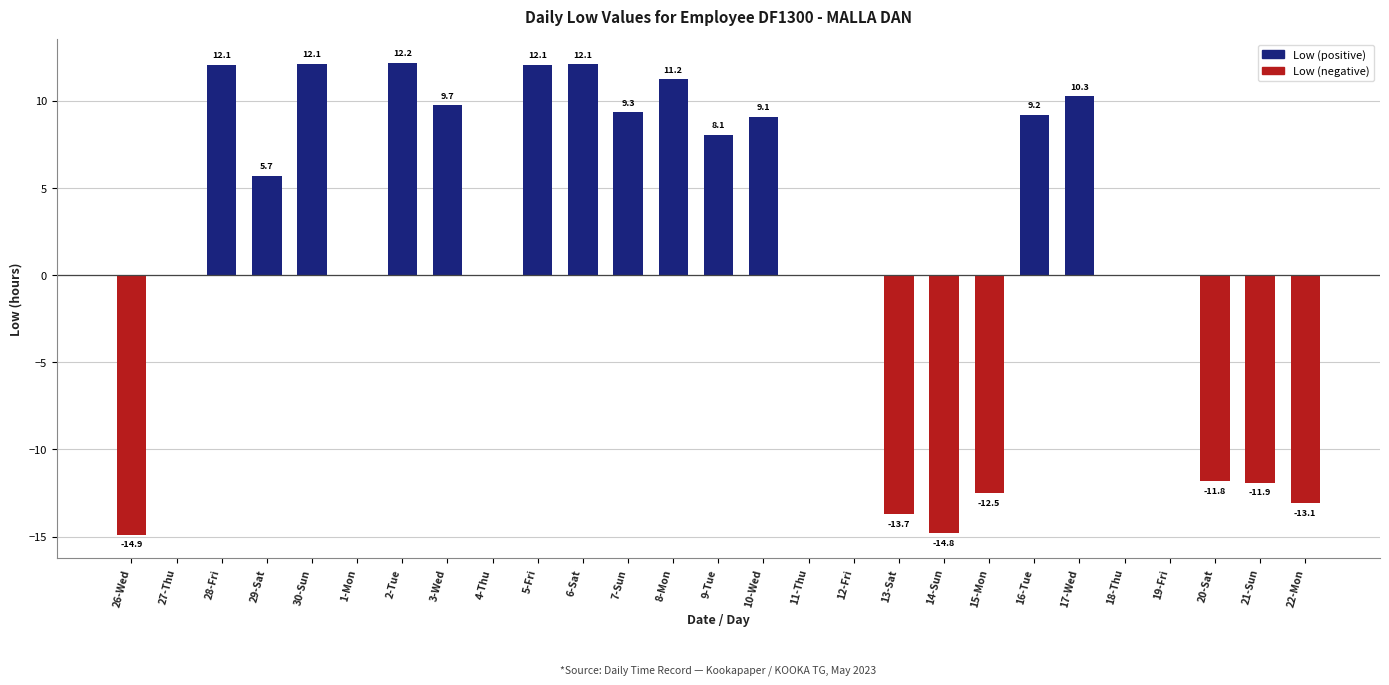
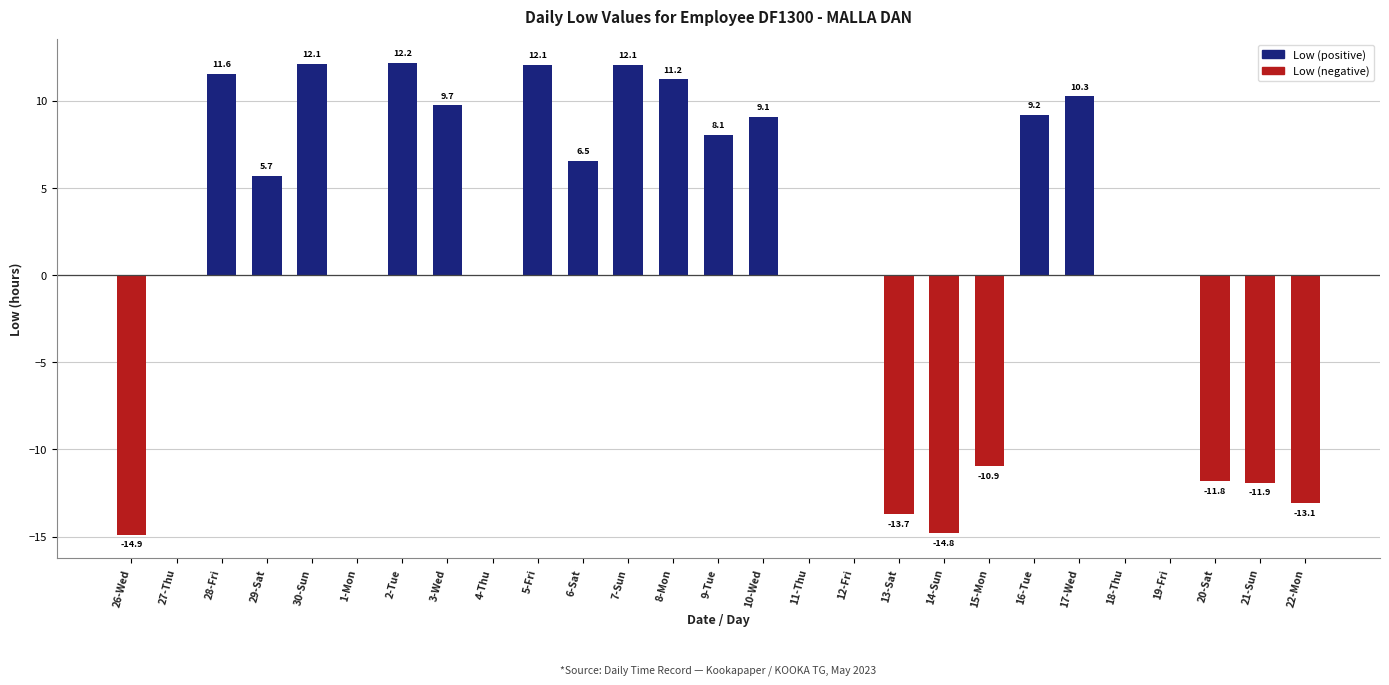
  {
    "26-Wed": -14.9,
-   "28-Fri": 12.1,
+   "28-Fri": 11.6,
    "29-Sat": 5.7,
    "30-Sun": 12.1,
    "2-Tue": 12.2,
    "3-Wed": 9.7,
    "5-Fri": 12.1,
-   "6-Sat": 12.1,
-   "7-Sun": 9.3,
+   "6-Sat": 6.5,
+   "7-Sun": 12.1,
    "8-Mon": 11.2,
    "9-Tue": 8.1,
    "10-Wed": 9.1,
    "13-Sat": -13.7,
    "14-Sun": -14.8,
-   "15-Mon": -12.5,
+   "15-Mon": -10.9,
    "16-Tue": 9.2,
    "17-Wed": 10.3,
    "20-Sat": -11.8,
    "21-Sun": -11.9,
    "22-Mon": -13.1
  }
